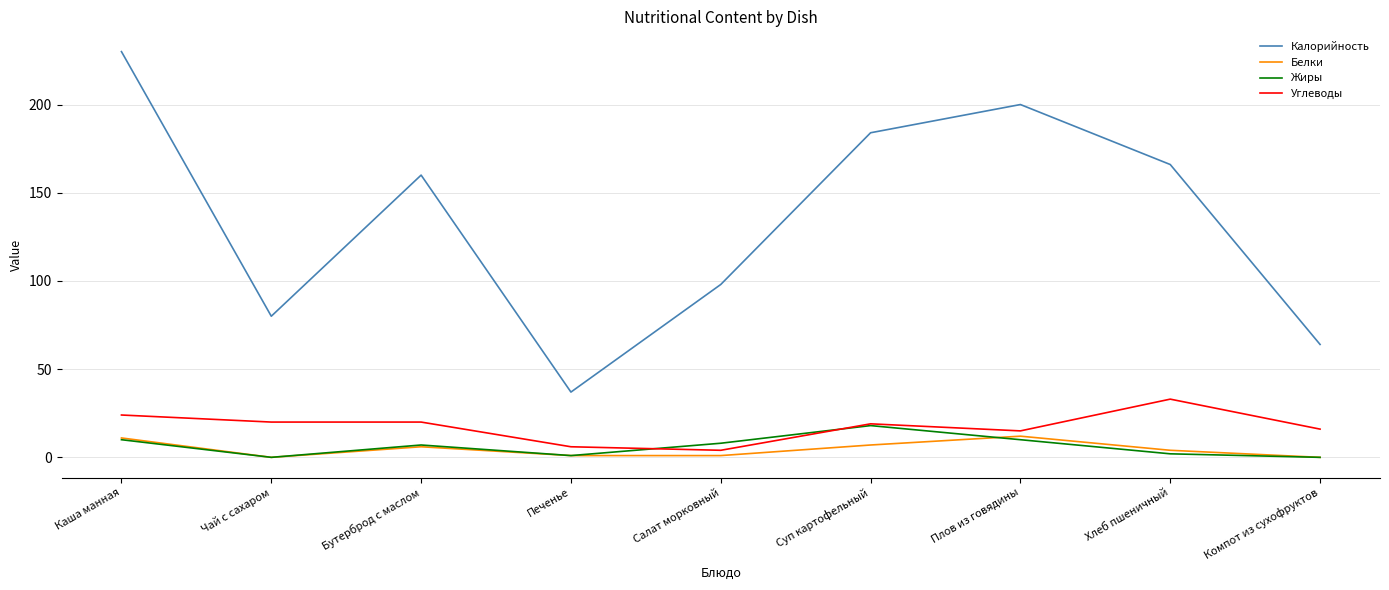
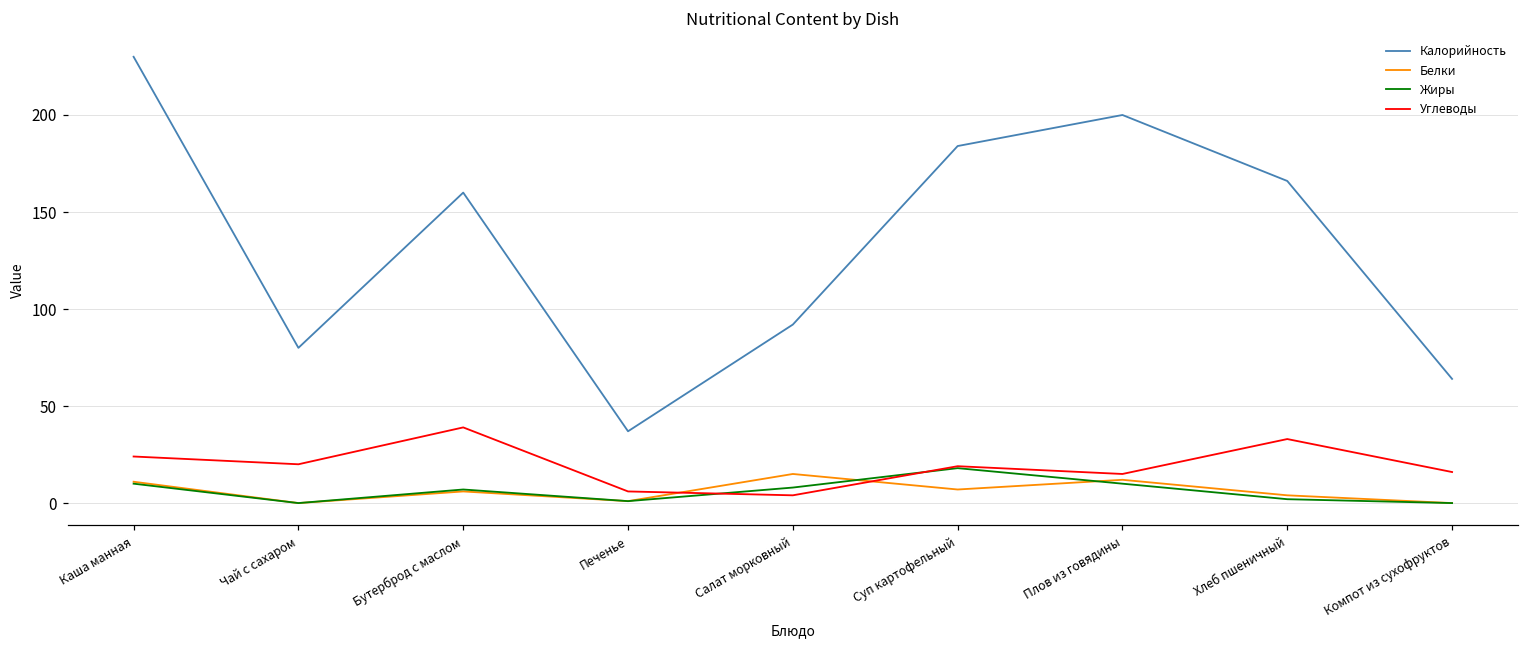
  {
    "Калорийность": {
      "Каша манная": 230,
      "Чай с сахаром": 80,
      "Бутерброд с маслом": 160,
      "Печенье": 37,
-     "Салат морковный": 98,
+     "Салат морковный": 92,
      "Суп картофельный": 184,
      "Плов из говядины": 200,
      "Хлеб пшеничный": 166,
      "Компот из сухофруктов": 64
    },
    "Белки": {
-     "Салат морковный": 1,
+     "Салат морковный": 15,
      "Суп картофельный": 7,
      "Плов из говядины": 12,
      "Хлеб пшеничный": 4
    },
    "Жиры": {
      "Салат морковный": 8,
      "Плов из говядины": 10,
      "Хлеб пшеничный": 2
    },
    "Углеводы": {
      "Каша манная": 24,
      "Чай с сахаром": 20,
-     "Бутерброд с маслом": 20,
+     "Бутерброд с маслом": 39,
      "Печенье": 6,
      "Салат морковный": 4,
      "Плов из говядины": 15,
      "Хлеб пшеничный": 33,
      "Компот из сухофруктов": 16
    }
  }
